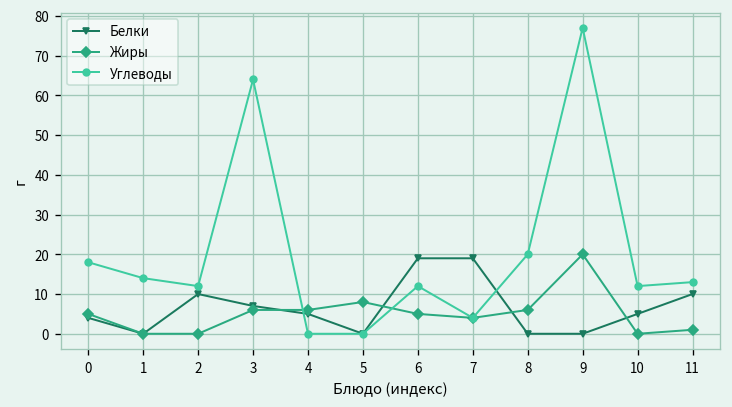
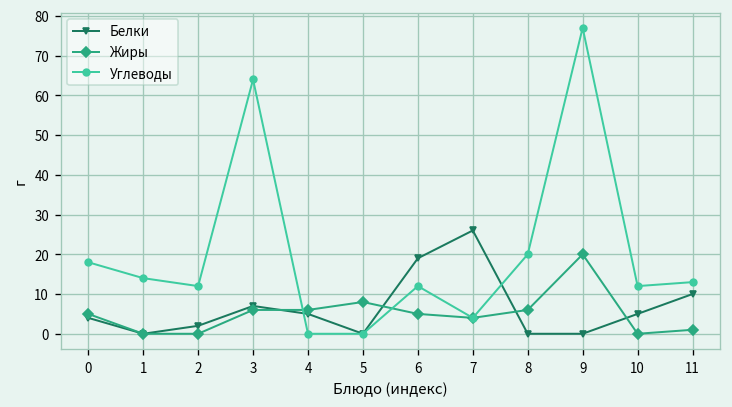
  {
    "Белки": {
      "0": 4,
-     "2": 10,
+     "2": 2,
      "3": 7,
      "4": 5,
      "6": 19,
-     "7": 19,
+     "7": 26,
      "8": 0,
      "9": 0,
      "10": 5,
      "11": 10
    }
  }
